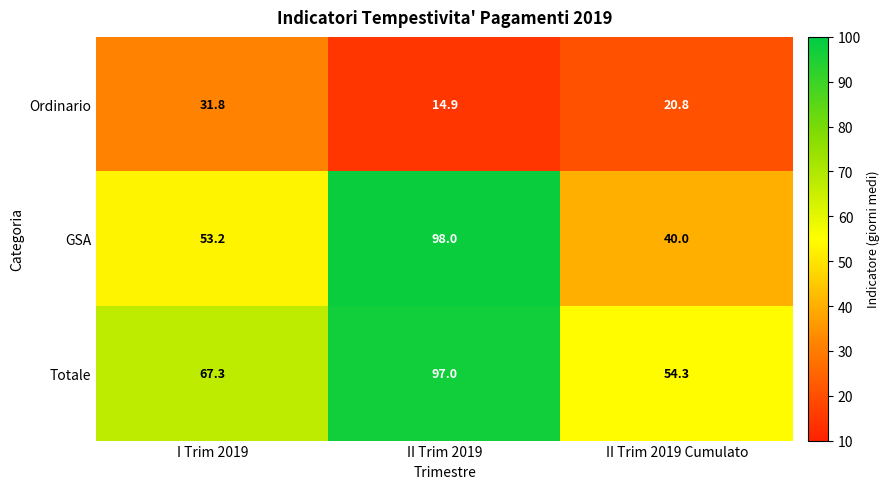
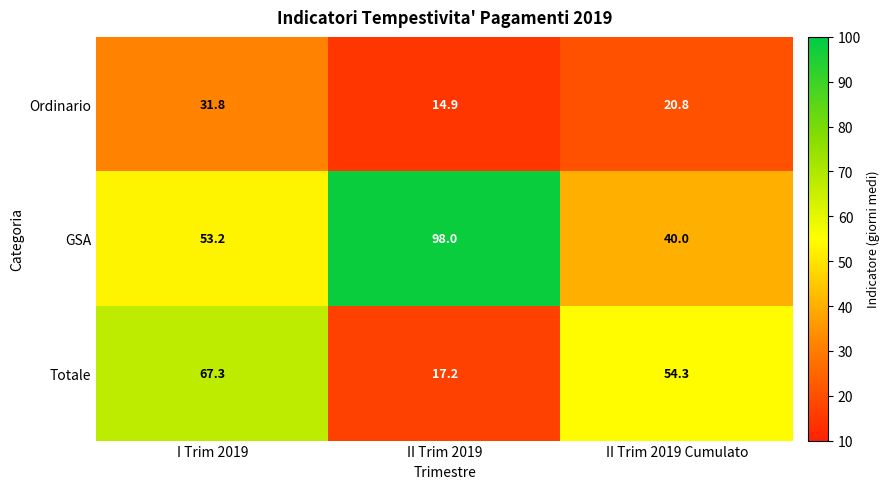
  {
    "Ordinario": {
      "I Trim 2019": 31.8,
      "II Trim 2019": 14.9,
      "II Trim 2019 Cumulato": 20.8
    },
    "GSA": {
      "I Trim 2019": 53.2,
      "II Trim 2019": 98.0,
      "II Trim 2019 Cumulato": 40.0
    },
    "Totale": {
      "I Trim 2019": 67.3,
-     "II Trim 2019": 97.0,
+     "II Trim 2019": 17.2,
      "II Trim 2019 Cumulato": 54.3
    }
  }
